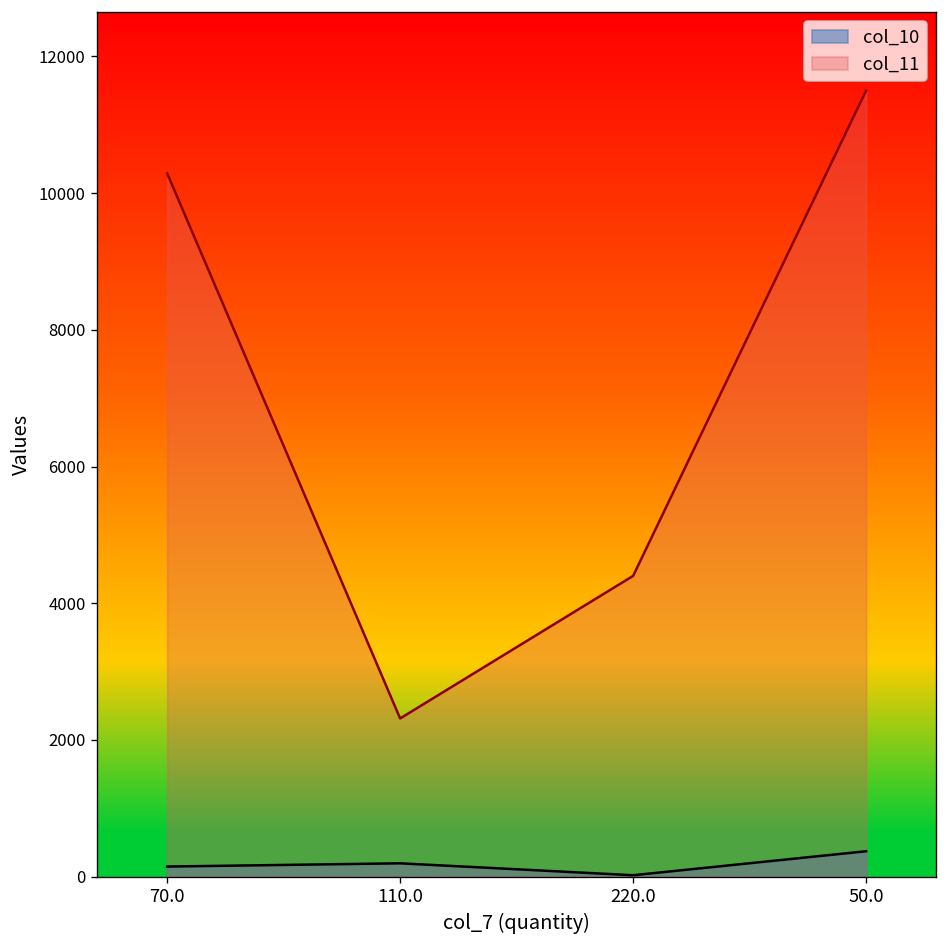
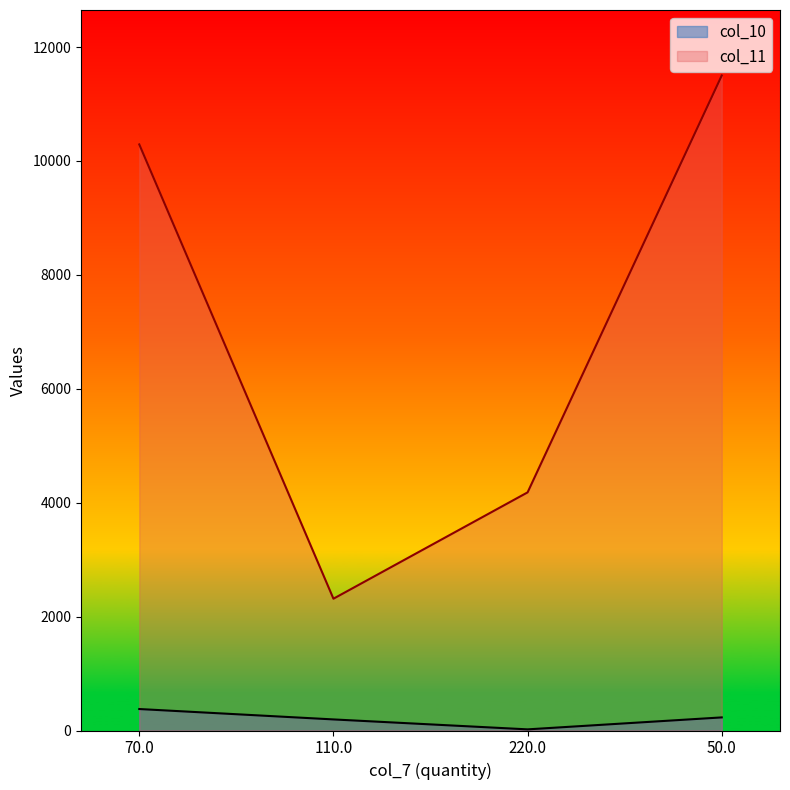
  {
    "col_10": {
-     "70.0": 100,
+     "70.0": 400,
      "110.0": 200,
      "220.0": 0,
-     "50.0": 400
+     "50.0": 200
    },
    "col_11": {
      "70.0": 10300,
      "110.0": 2300,
-     "220.0": 4400,
+     "220.0": 4200,
      "50.0": 11500
    }
  }
